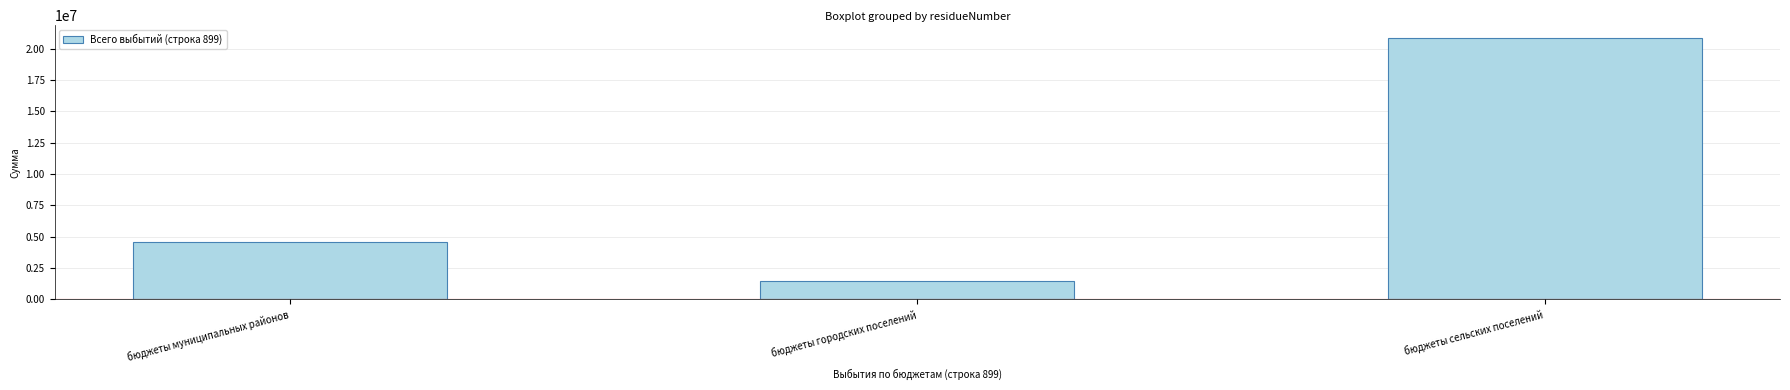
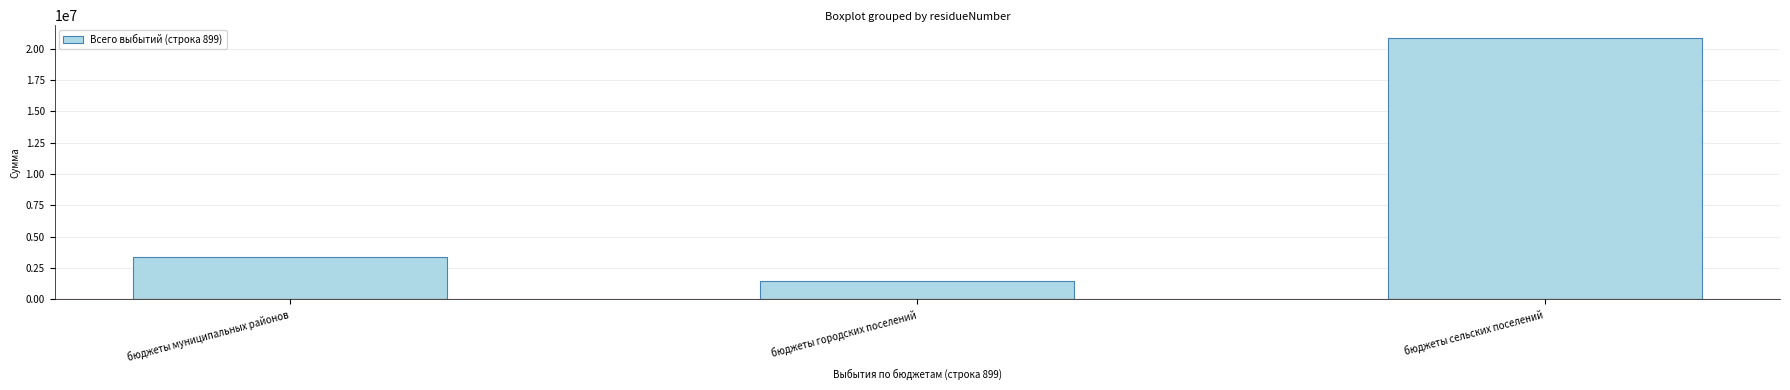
  {
-   "бюджеты муниципальных районов": 4600000,
+   "бюджеты муниципальных районов": 3400000,
    "бюджеты городских поселений": 1500000,
    "бюджеты сельских поселений": 20800000
  }
